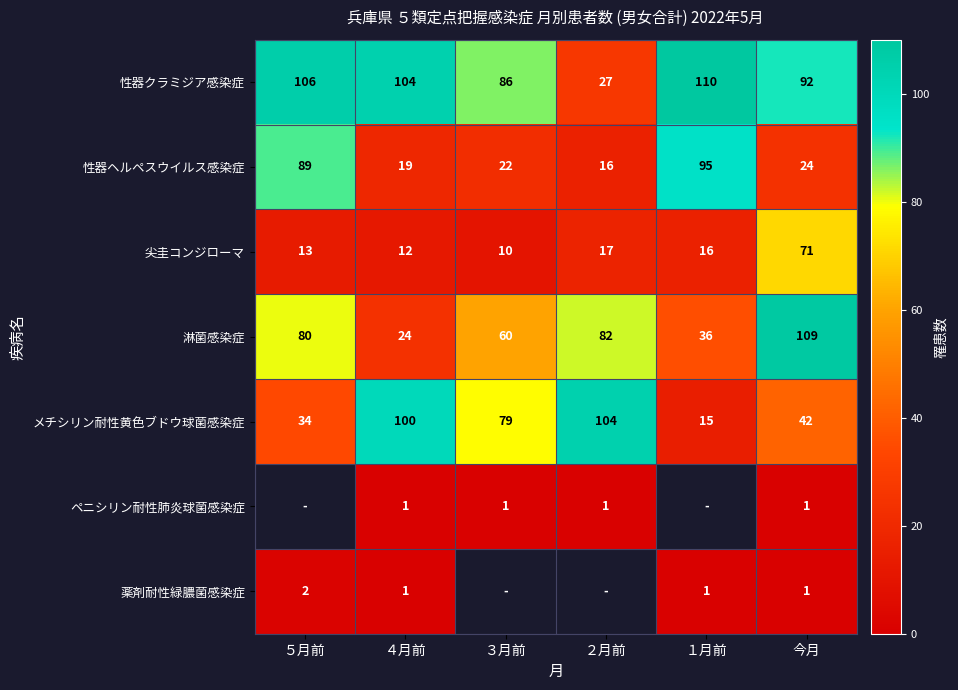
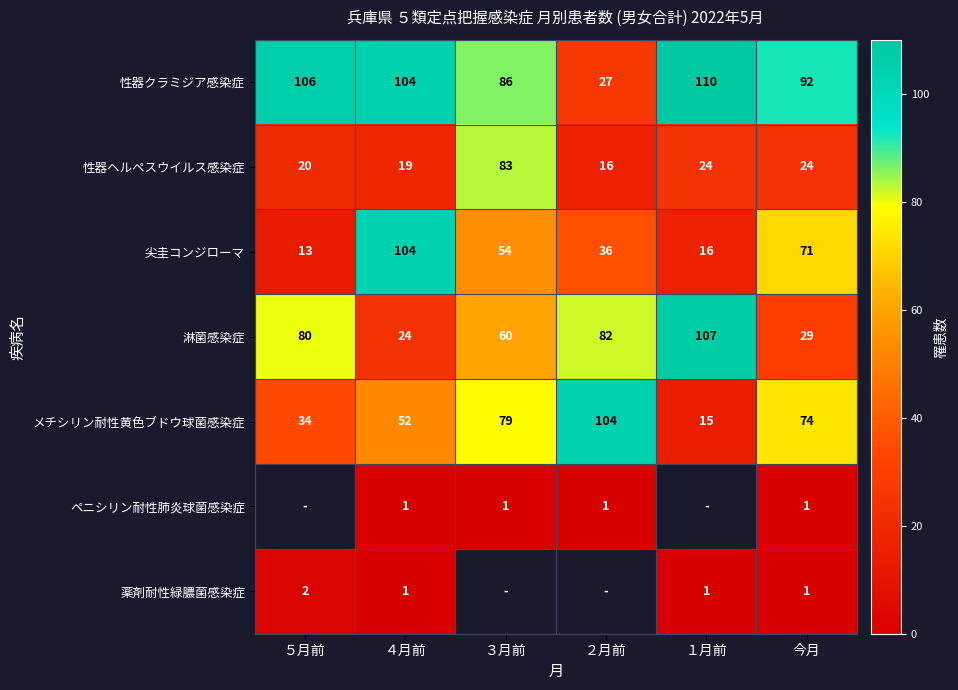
  {
    "性器クラミジア感染症": {
      "５月前": 106,
      "４月前": 104,
      "３月前": 86,
      "２月前": 27,
      "１月前": 110,
      "今月": 92
    },
    "性器ヘルペスウイルス感染症": {
-     "５月前": 89,
+     "５月前": 20,
      "４月前": 19,
-     "３月前": 22,
+     "３月前": 83,
      "２月前": 16,
-     "１月前": 95,
+     "１月前": 24,
      "今月": 24
    },
    "尖圭コンジローマ": {
      "５月前": 13,
-     "４月前": 12,
-     "３月前": 10,
-     "２月前": 17,
+     "４月前": 104,
+     "３月前": 54,
+     "２月前": 36,
      "１月前": 16,
      "今月": 71
    },
    "淋菌感染症": {
      "５月前": 80,
      "４月前": 24,
      "３月前": 60,
      "２月前": 82,
-     "１月前": 36,
-     "今月": 109
+     "１月前": 107,
+     "今月": 29
    },
    "メチシリン耐性黄色ブドウ球菌感染症": {
      "５月前": 34,
-     "４月前": 100,
+     "４月前": 52,
      "３月前": 79,
      "２月前": 104,
      "１月前": 15,
-     "今月": 42
+     "今月": 74
    },
    "ペニシリン耐性肺炎球菌感染症": {
      "４月前": 1,
      "３月前": 1,
      "２月前": 1,
      "今月": 1
    },
    "薬剤耐性緑膿菌感染症": {
      "５月前": 2,
      "４月前": 1,
      "１月前": 1,
      "今月": 1
    }
  }
